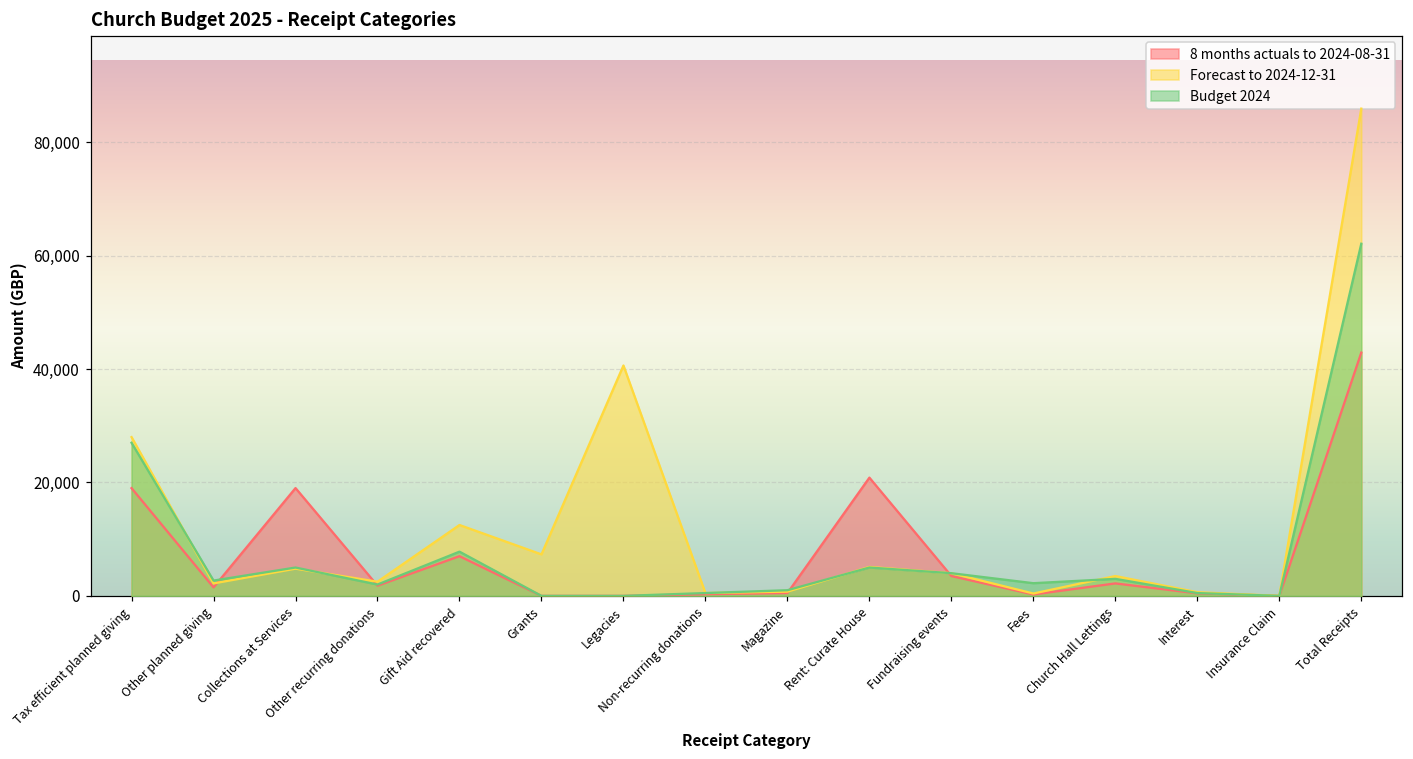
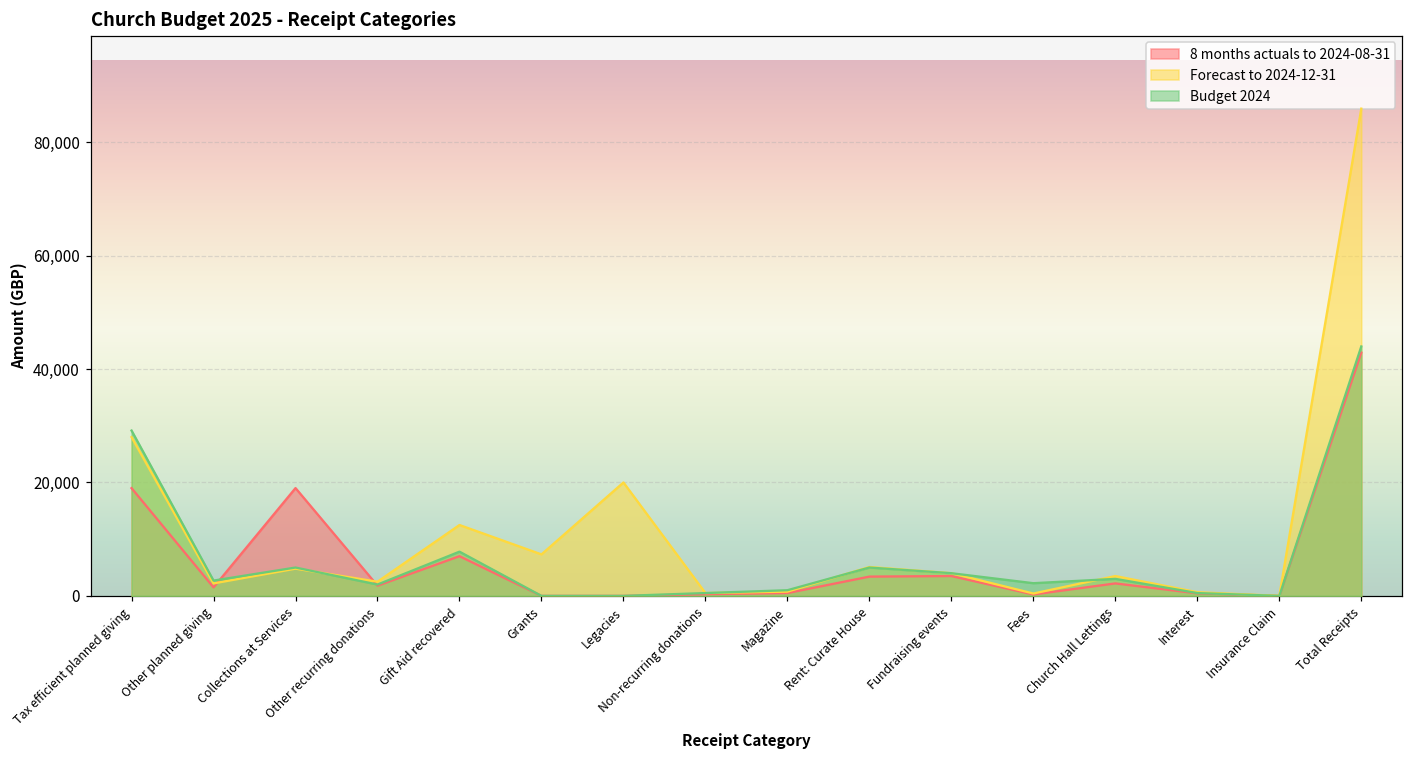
  {
    "8 months actuals to 2024-08-31": {
      "Tax efficient planned giving": "19,000",
      "Other planned giving": "2,000",
      "Collections at Services": "19,000",
      "Gift Aid recovered": "7,000",
-     "Rent: Curate House": "21,000",
+     "Rent: Curate House": "3,000",
      "Fundraising events": "4,000",
      "Church Hall Lettings": "2,000",
      "Total Receipts": "43,000"
    },
    "Forecast to 2024-12-31": {
      "Tax efficient planned giving": "28,000",
      "Other planned giving": "2,000",
      "Other recurring donations": "3,000",
      "Gift Aid recovered": "13,000",
      "Grants": "7,000",
-     "Legacies": "41,000",
+     "Legacies": "20,000",
      "Church Hall Lettings": "4,000"
    },
    "Budget 2024": {
-     "Tax efficient planned giving": "27,000",
+     "Tax efficient planned giving": "29,000",
      "Other planned giving": "3,000",
      "Gift Aid recovered": "8,000",
      "Fees": "2,000",
      "Church Hall Lettings": "3,000",
-     "Total Receipts": "62,000"
+     "Total Receipts": "44,000"
    }
  }
